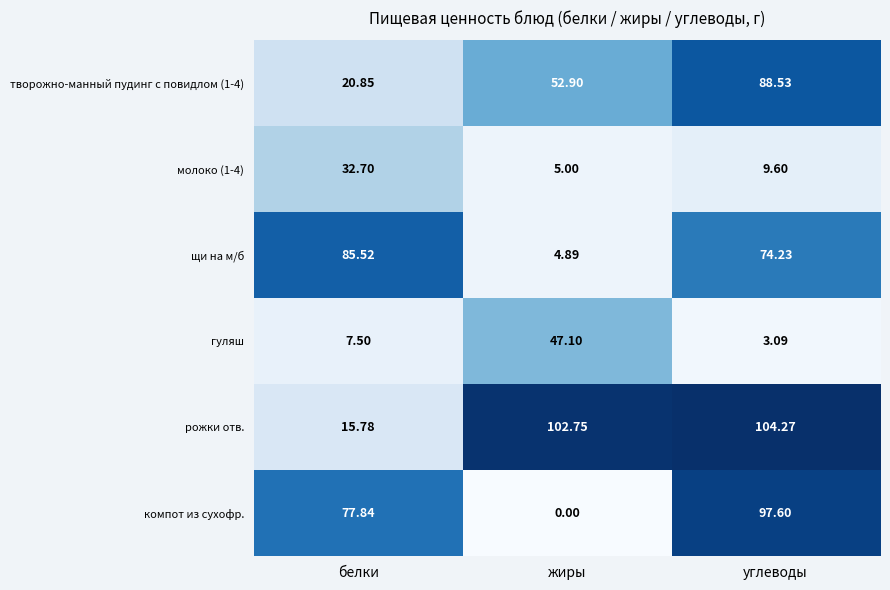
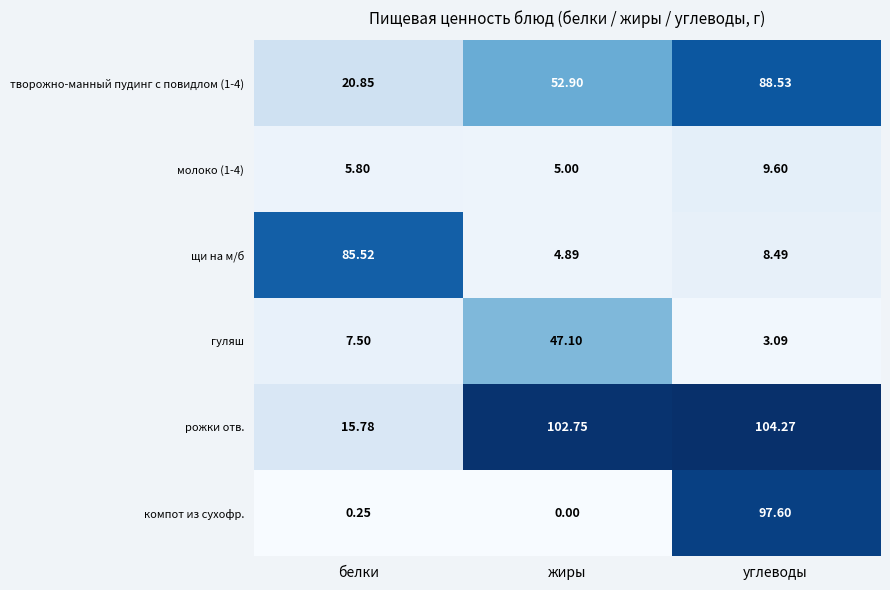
  {
    "творожно-манный пудинг с повидлом (1-4)": {
      "белки": 20.85,
      "жиры": 52.90,
      "углеводы": 88.53
    },
    "молоко (1-4)": {
-     "белки": 32.70,
+     "белки": 5.80,
      "жиры": 5.00,
      "углеводы": 9.60
    },
    "щи на м/б": {
      "белки": 85.52,
      "жиры": 4.89,
-     "углеводы": 74.23
+     "углеводы": 8.49
    },
    "гуляш": {
      "белки": 7.50,
      "жиры": 47.10,
      "углеводы": 3.09
    },
    "рожки отв.": {
      "белки": 15.78,
      "жиры": 102.75,
      "углеводы": 104.27
    },
    "компот из сухофр.": {
-     "белки": 77.84,
+     "белки": 0.25,
      "жиры": 0.00,
      "углеводы": 97.60
    }
  }
